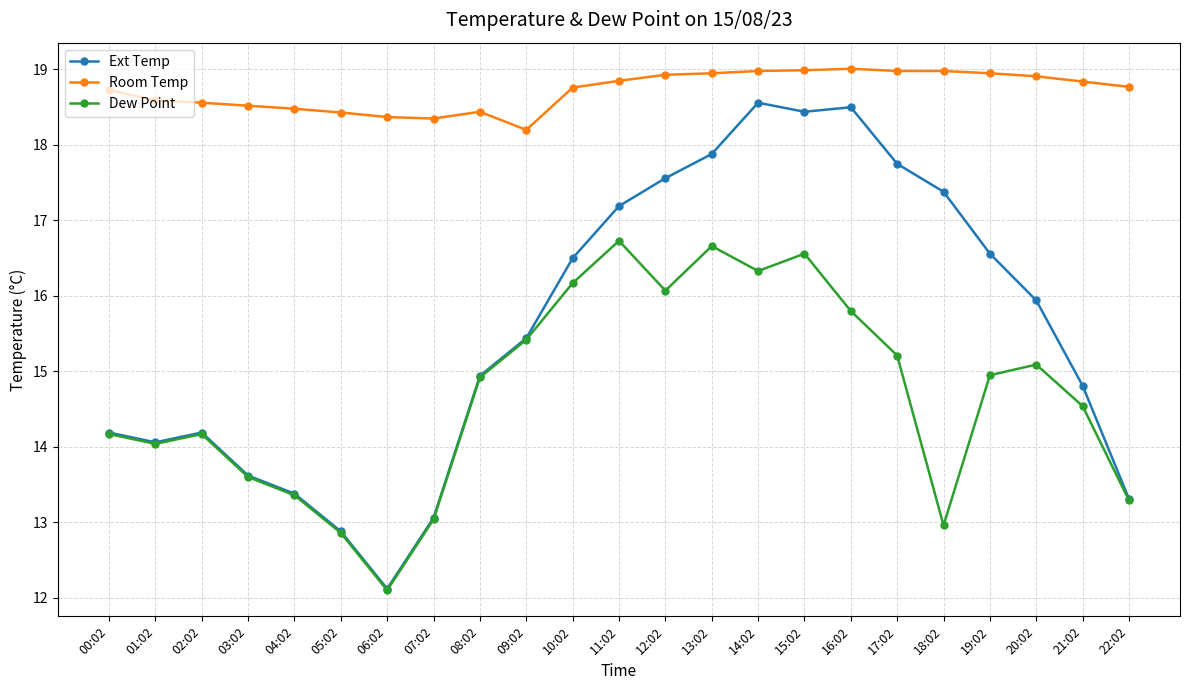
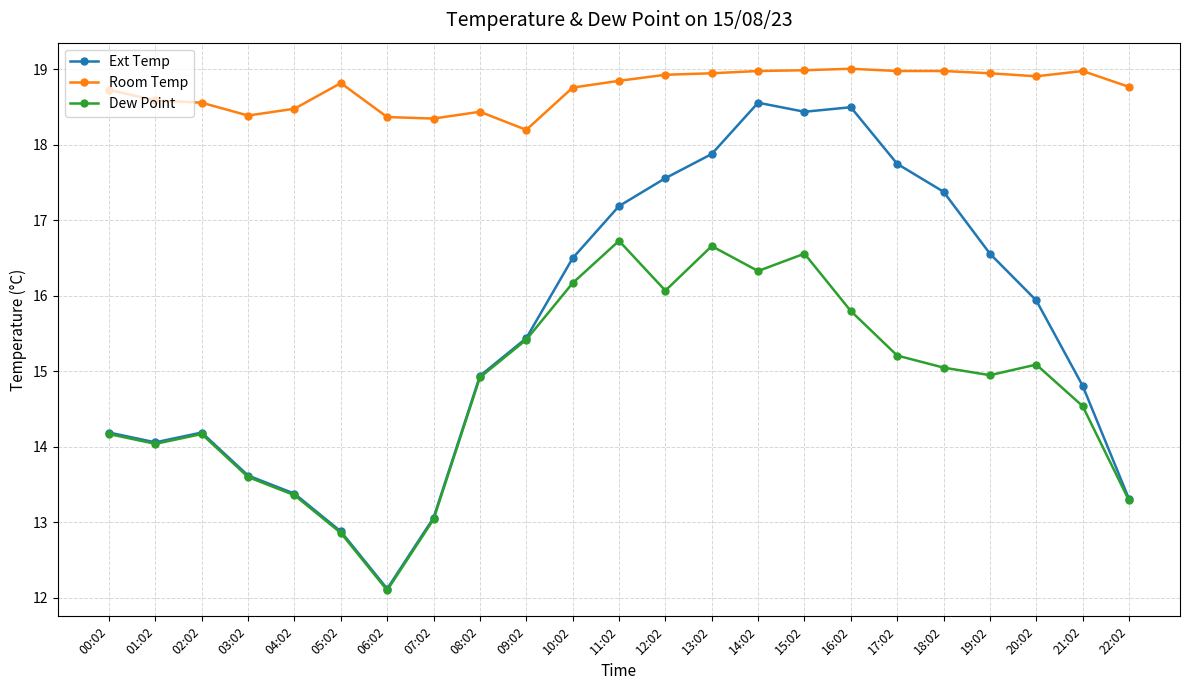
  {
    "Ext Temp": {
      "10:02": 16.5,
      "11:02": 17.2,
      "12:02": 17.6,
      "13:02": 17.9,
      "14:02": 18.6,
      "15:02": 18.4,
      "16:02": 18.5,
      "17:02": 17.8,
      "18:02": 17.4,
      "19:02": 16.6,
      "20:02": 15.9,
      "21:02": 14.8
    },
    "Room Temp": {
      "02:02": 18.6,
-     "03:02": 18.5,
+     "03:02": 18.4,
      "04:02": 18.5,
-     "05:02": 18.4,
+     "05:02": 18.8,
      "06:02": 18.4,
      "07:02": 18.4,
      "08:02": 18.4,
      "09:02": 18.2,
      "10:02": 18.8,
      "11:02": 18.9,
      "12:02": 18.9,
      "13:02": 19.0,
      "14:02": 19.0,
      "15:02": 19.0,
      "16:02": 19.0,
      "17:02": 19.0,
      "18:02": 19.0,
      "19:02": 19.0,
      "20:02": 18.9,
-     "21:02": 18.8,
+     "21:02": 19.0,
      "22:02": 18.8
    },
    "Dew Point": {
      "10:02": 16.2,
      "11:02": 16.7,
      "12:02": 16.1,
      "13:02": 16.7,
      "14:02": 16.3,
      "15:02": 16.6,
      "16:02": 15.8,
      "17:02": 15.2,
-     "18:02": 13.0,
+     "18:02": 15.1,
      "19:02": 15.0,
      "20:02": 15.1,
      "21:02": 14.5
    }
  }
